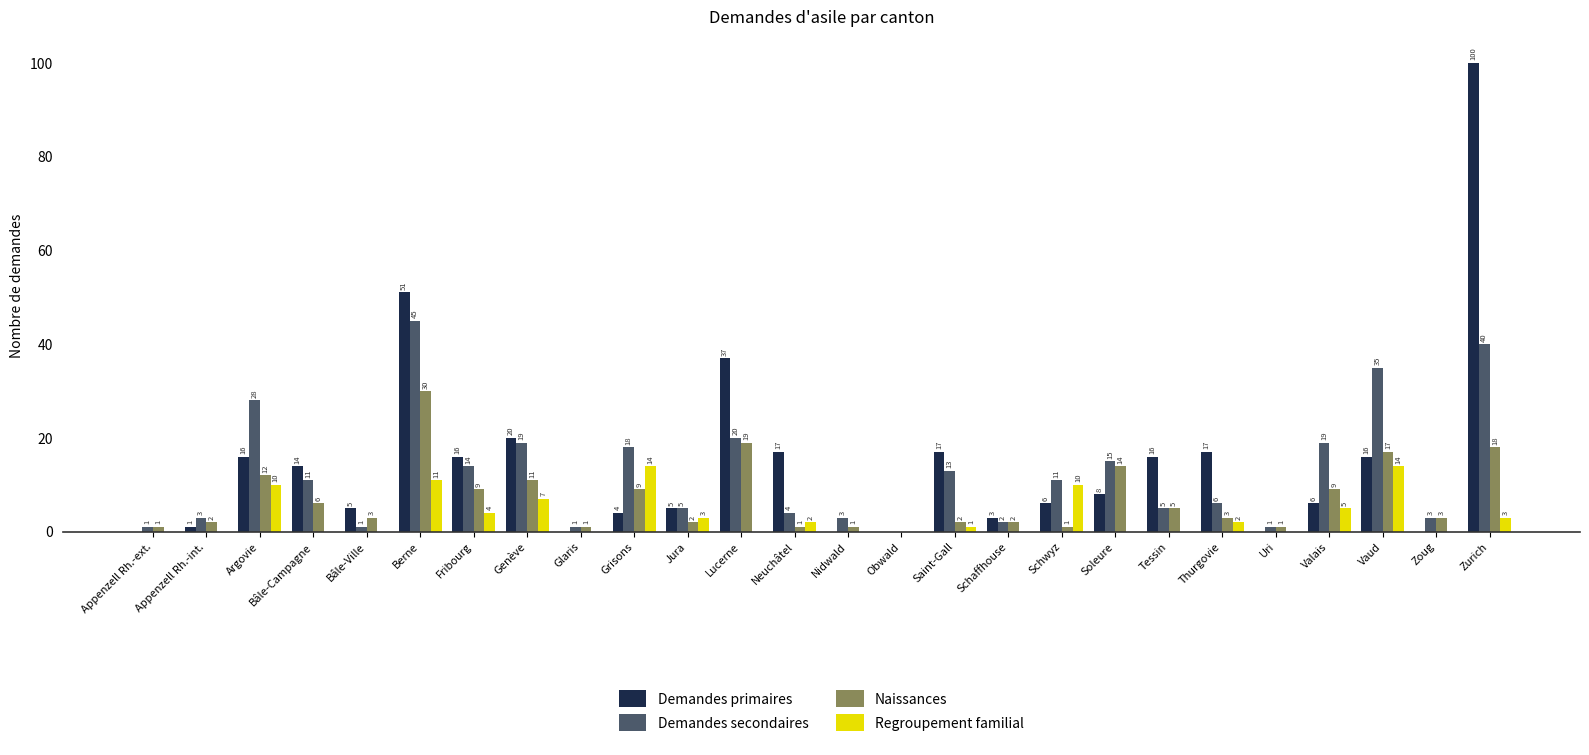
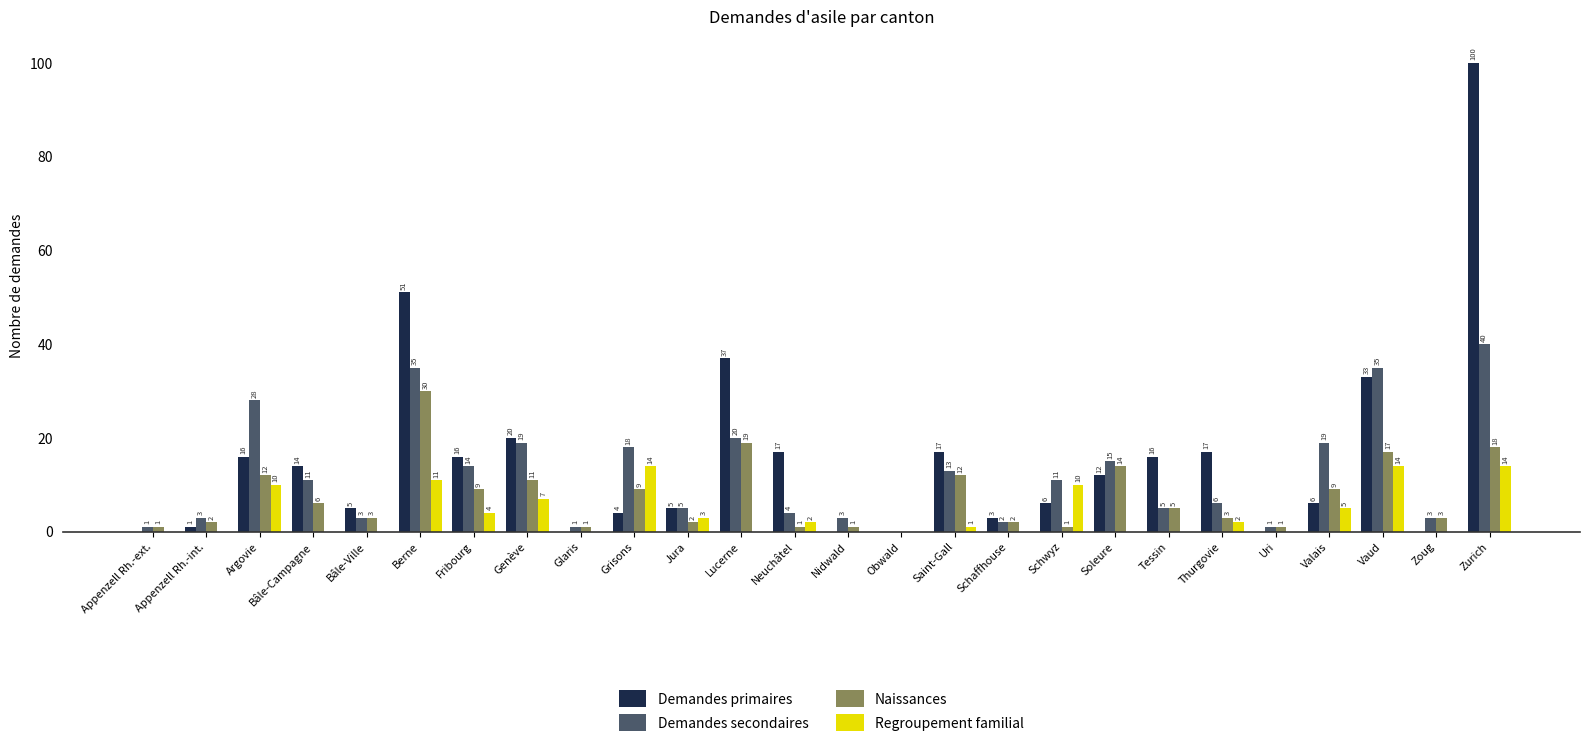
  {
    "Demandes primaires": {
      "Appenzell Rh.-int.": 1,
      "Argovie": 16,
      "Bâle-Campagne": 14,
      "Bâle-Ville": 5,
      "Berne": 51,
      "Fribourg": 16,
      "Genève": 20,
      "Grisons": 4,
      "Jura": 5,
      "Lucerne": 37,
      "Neuchâtel": 17,
      "Saint-Gall": 17,
      "Schaffhouse": 3,
      "Schwyz": 6,
-     "Soleure": 8,
+     "Soleure": 12,
      "Tessin": 16,
      "Thurgovie": 17,
      "Valais": 6,
-     "Vaud": 16,
+     "Vaud": 33,
      "Zurich": 100
    },
    "Demandes secondaires": {
      "Appenzell Rh.-ext.": 1,
      "Appenzell Rh.-int.": 3,
      "Argovie": 28,
      "Bâle-Campagne": 11,
-     "Bâle-Ville": 1,
-     "Berne": 45,
+     "Bâle-Ville": 3,
+     "Berne": 35,
      "Fribourg": 14,
      "Genève": 19,
      "Glaris": 1,
      "Grisons": 18,
      "Jura": 5,
      "Lucerne": 20,
      "Neuchâtel": 4,
      "Nidwald": 3,
      "Saint-Gall": 13,
      "Schaffhouse": 2,
      "Schwyz": 11,
      "Soleure": 15,
      "Tessin": 5,
      "Thurgovie": 6,
      "Uri": 1,
      "Valais": 19,
      "Vaud": 35,
      "Zoug": 3,
      "Zurich": 40
    },
    "Naissances": {
      "Appenzell Rh.-ext.": 1,
      "Appenzell Rh.-int.": 2,
      "Argovie": 12,
      "Bâle-Campagne": 6,
      "Bâle-Ville": 3,
      "Berne": 30,
      "Fribourg": 9,
      "Genève": 11,
      "Glaris": 1,
      "Grisons": 9,
      "Jura": 2,
      "Lucerne": 19,
      "Neuchâtel": 1,
      "Nidwald": 1,
-     "Saint-Gall": 2,
+     "Saint-Gall": 12,
      "Schaffhouse": 2,
      "Schwyz": 1,
      "Soleure": 14,
      "Tessin": 5,
      "Thurgovie": 3,
      "Uri": 1,
      "Valais": 9,
      "Vaud": 17,
      "Zoug": 3,
      "Zurich": 18
    },
    "Regroupement familial": {
      "Argovie": 10,
      "Berne": 11,
      "Fribourg": 4,
      "Genève": 7,
      "Grisons": 14,
      "Jura": 3,
      "Neuchâtel": 2,
      "Saint-Gall": 1,
      "Schwyz": 10,
      "Thurgovie": 2,
      "Valais": 5,
      "Vaud": 14,
-     "Zurich": 3
+     "Zurich": 14
    }
  }
